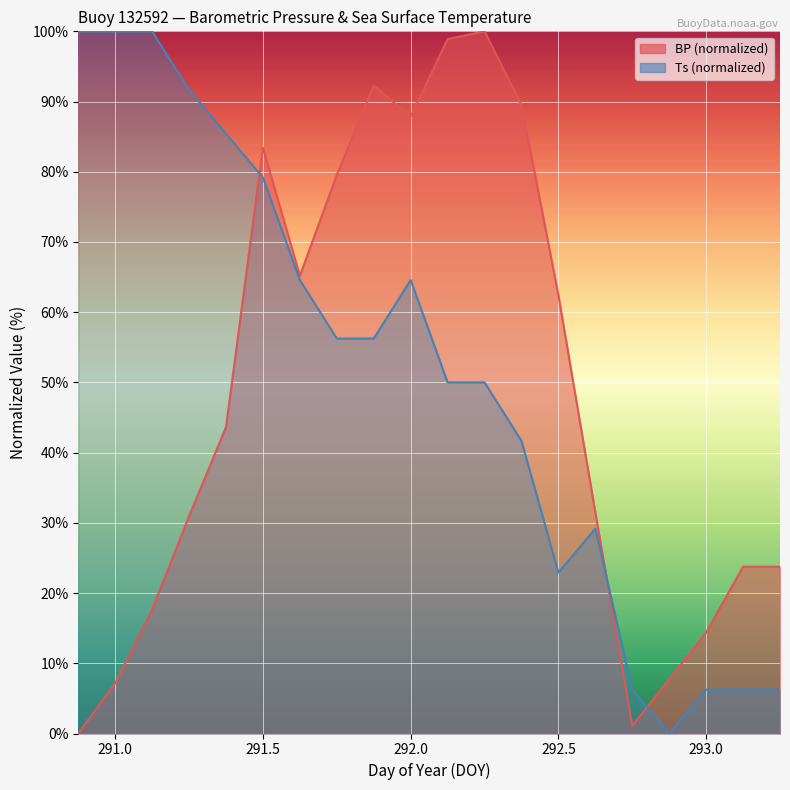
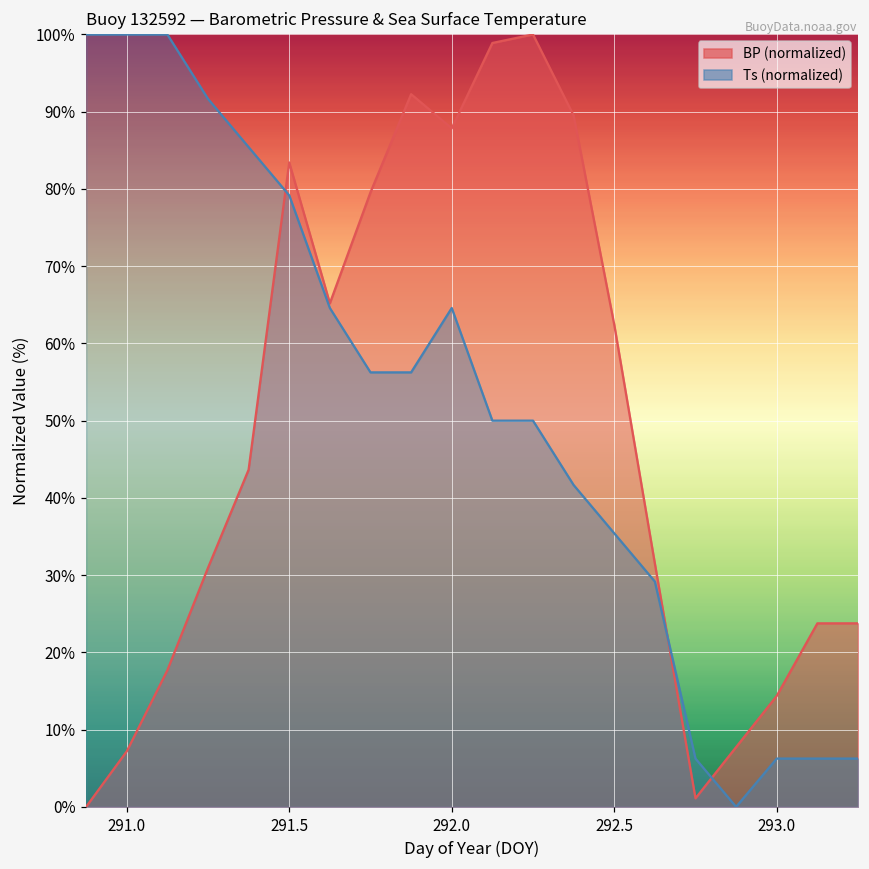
  {
    "BP (normalized)": {
      "291.0": "7%",
      "291.5": "83%",
      "292.0": "88%",
      "292.5": "62%",
      "293.0": "14%"
    },
    "Ts (normalized)": {
      "291.0": "100%",
      "291.5": "79%",
      "292.0": "65%",
-     "292.5": "23%",
+     "292.5": "35%",
      "293.0": "6%"
    }
  }
